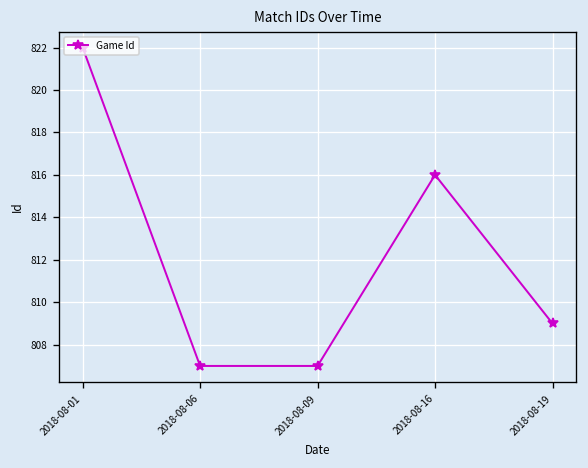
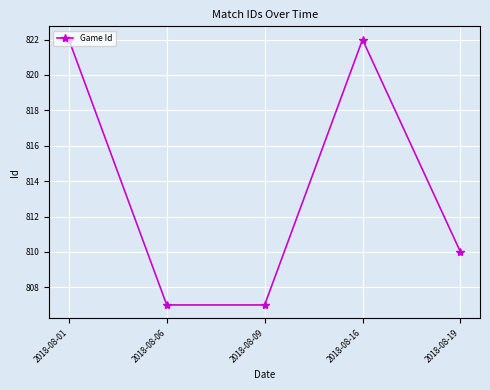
  {
    "2018-08-06": 807,
    "2018-08-09": 807,
-   "2018-08-16": 816,
-   "2018-08-19": 809
+   "2018-08-16": 822,
+   "2018-08-19": 810
  }
